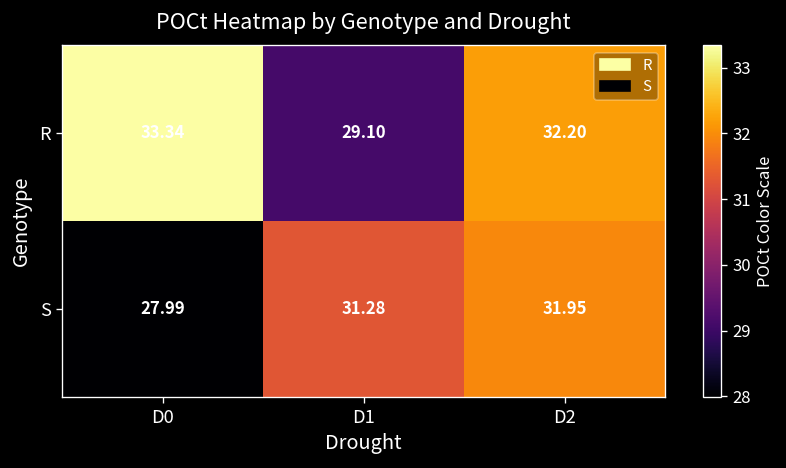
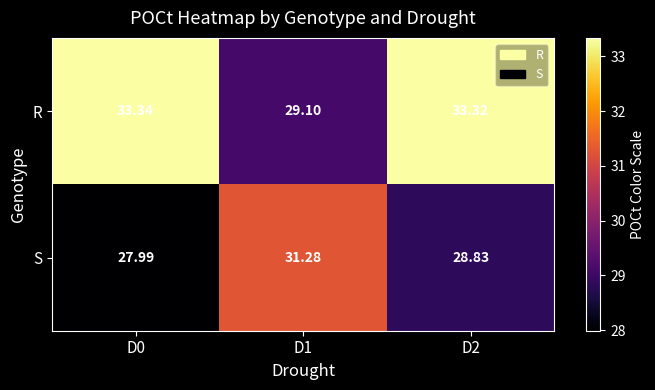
  {
    "R": {
      "D0": 33.34,
      "D1": 29.10,
-     "D2": 32.20
+     "D2": 33.32
    },
    "S": {
      "D0": 27.99,
      "D1": 31.28,
-     "D2": 31.95
+     "D2": 28.83
    }
  }
